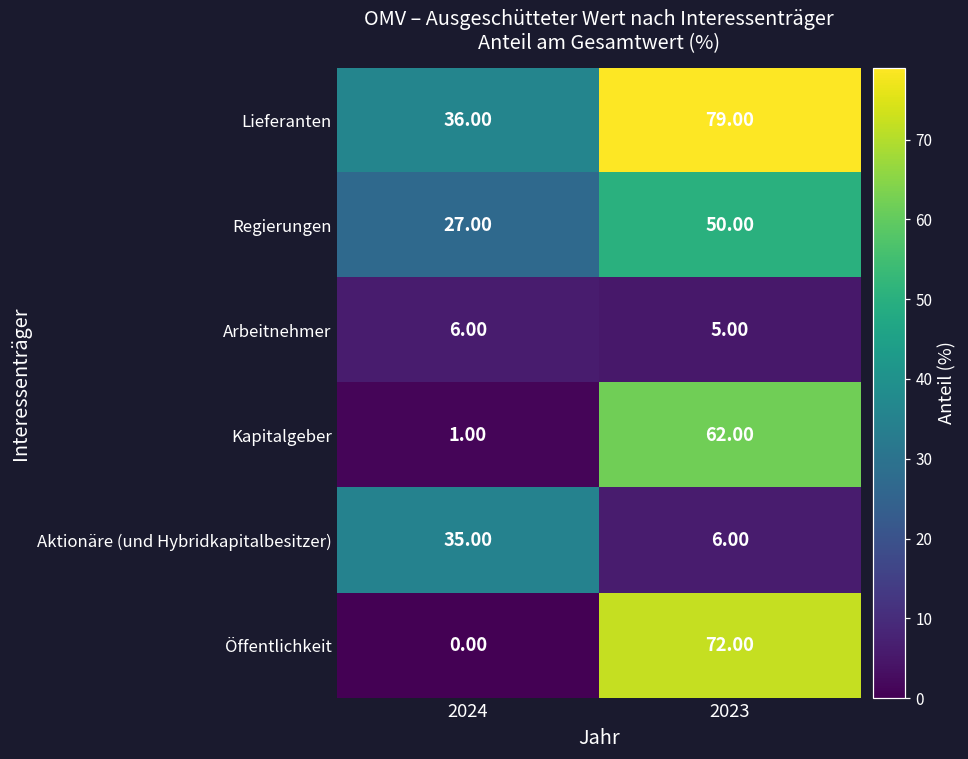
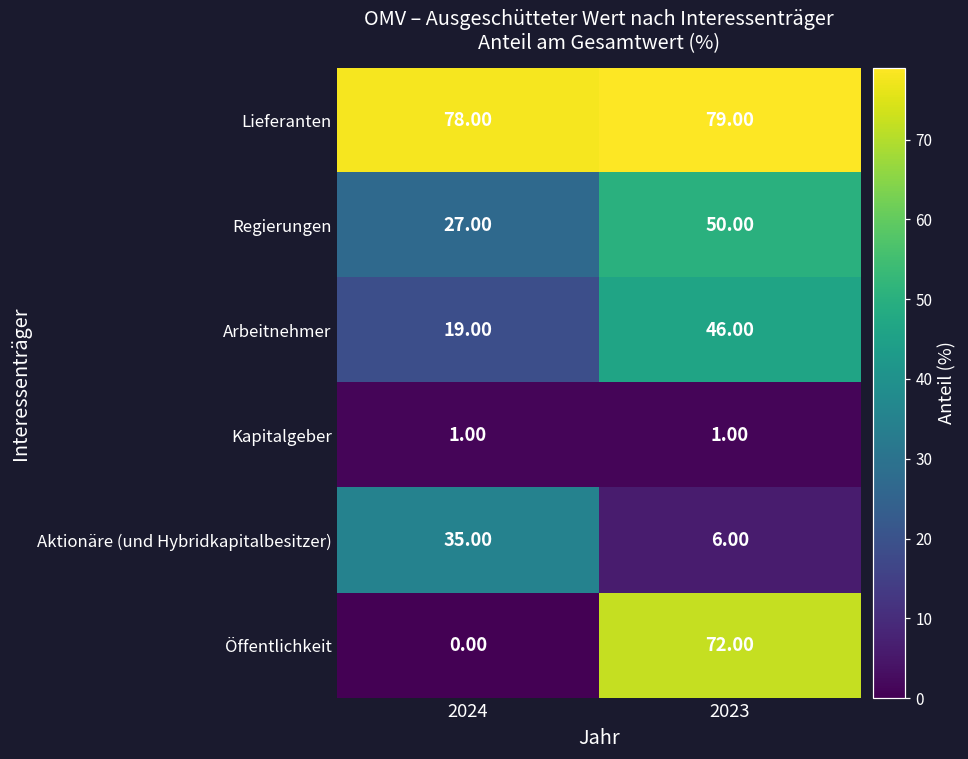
  {
    "Lieferanten": {
-     "2024": 36.00,
+     "2024": 78.00,
      "2023": 79.00
    },
    "Regierungen": {
      "2024": 27.00,
      "2023": 50.00
    },
    "Arbeitnehmer": {
-     "2024": 6.00,
-     "2023": 5.00
+     "2024": 19.00,
+     "2023": 46.00
    },
    "Kapitalgeber": {
      "2024": 1.00,
-     "2023": 62.00
+     "2023": 1.00
    },
    "Aktionäre (und Hybridkapitalbesitzer)": {
      "2024": 35.00,
      "2023": 6.00
    },
    "Öffentlichkeit": {
      "2024": 0.00,
      "2023": 72.00
    }
  }
